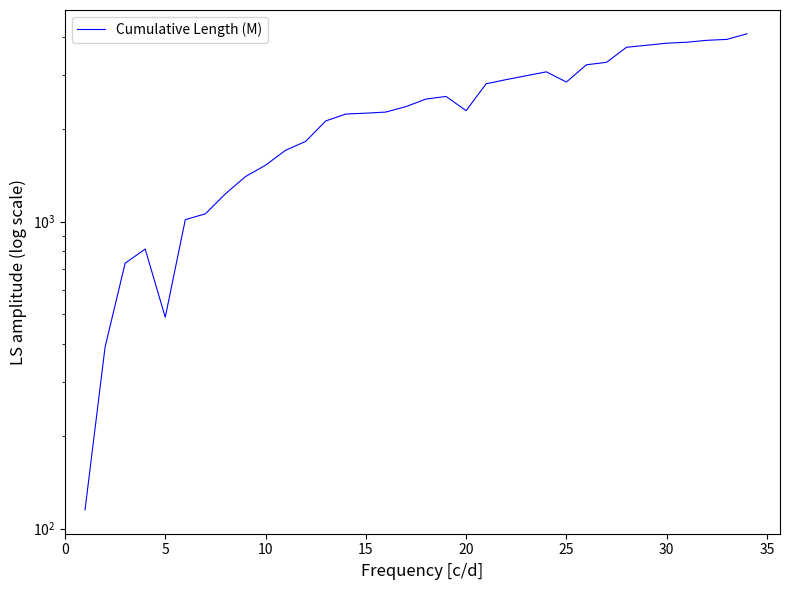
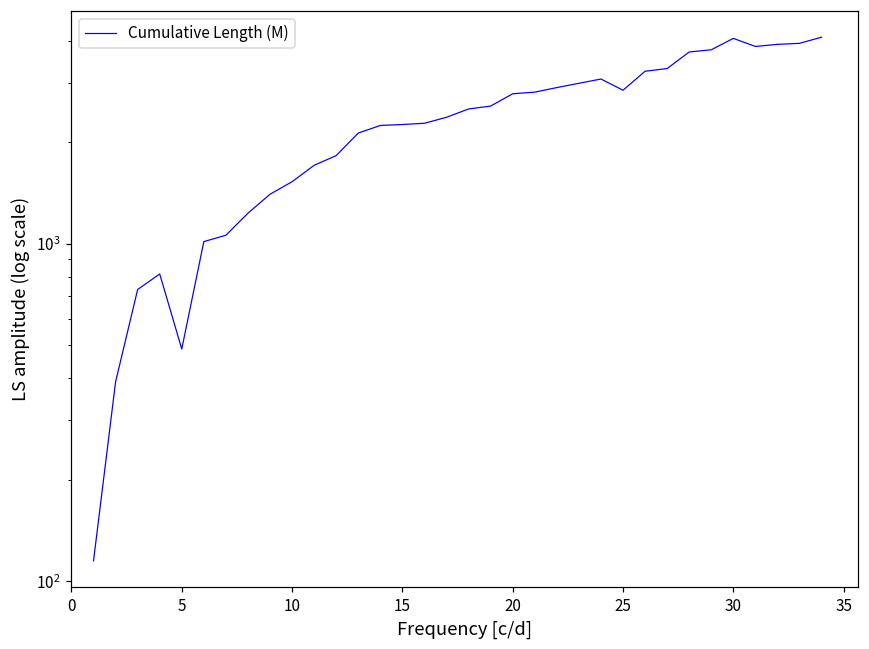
  {
    "5": 490,
    "10": 1500,
    "15": 2300,
-   "20": 2300,
+   "20": 2800,
    "25": 2900,
-   "30": 3800
+   "30": 4100
  }
